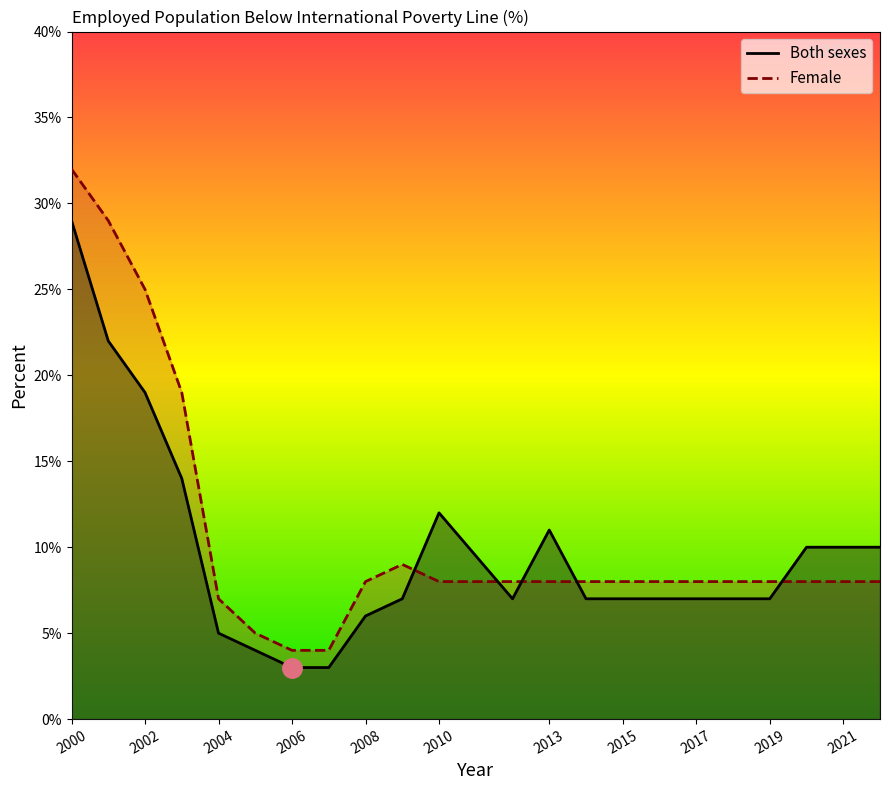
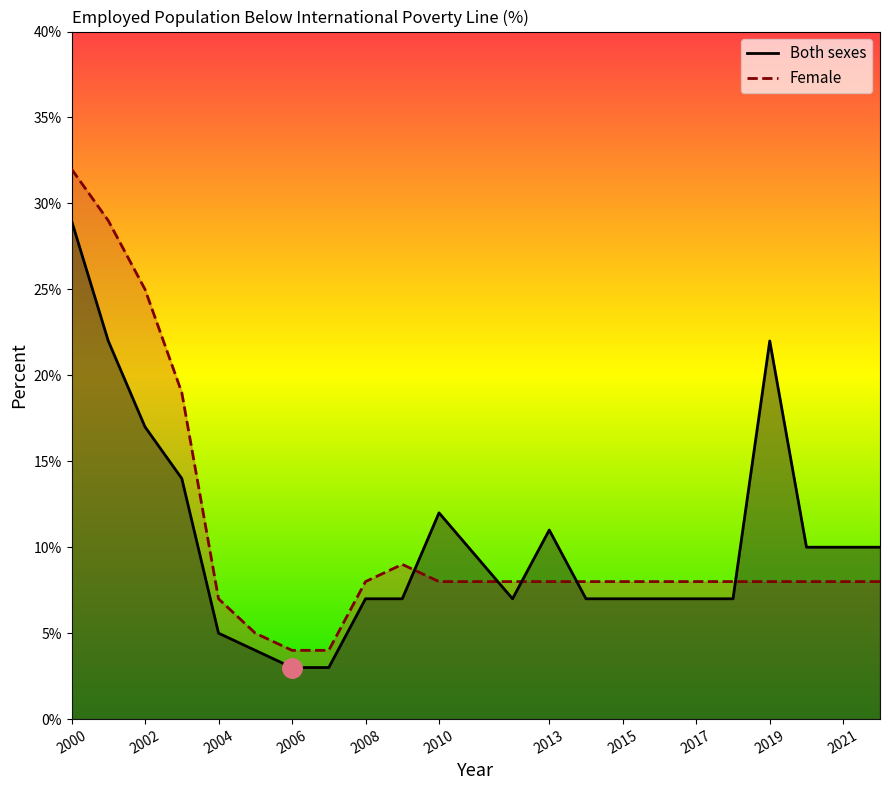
  {
    "Both sexes": {
      "2000": "29.0%",
-     "2002": "19.0%",
+     "2002": "17.0%",
      "2004": "5.0%",
-     "2008": "6.0%",
+     "2008": "7.0%",
      "2010": "12.0%",
      "2013": "11.0%",
      "2015": "7.0%",
      "2017": "7.0%",
-     "2019": "7.0%",
+     "2019": "22.0%",
      "2021": "10.0%"
    }
  }
